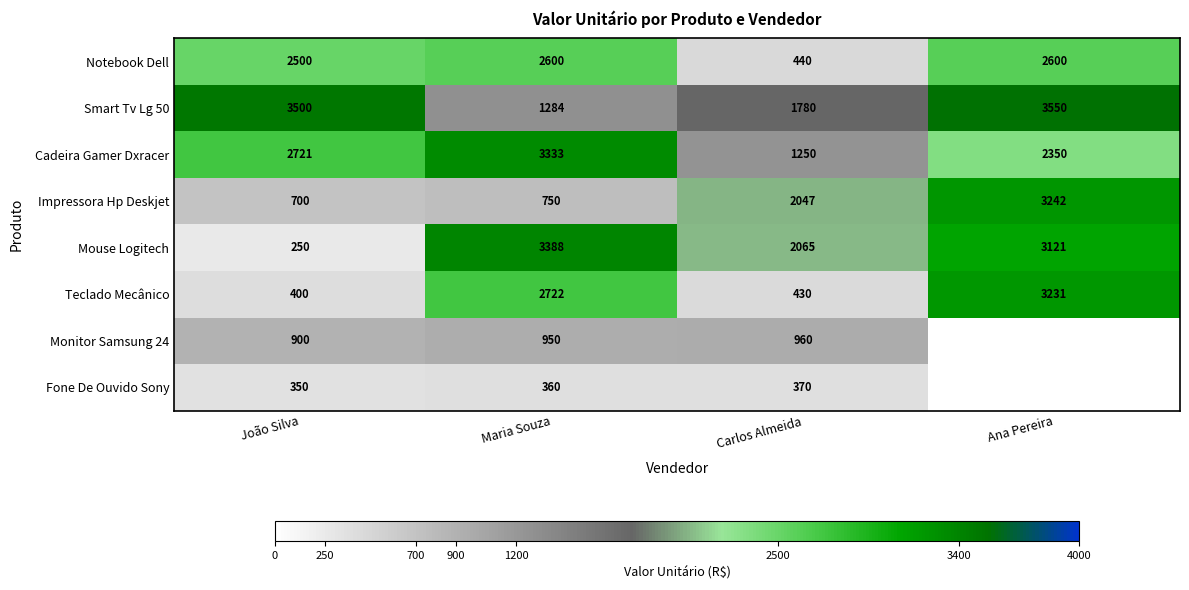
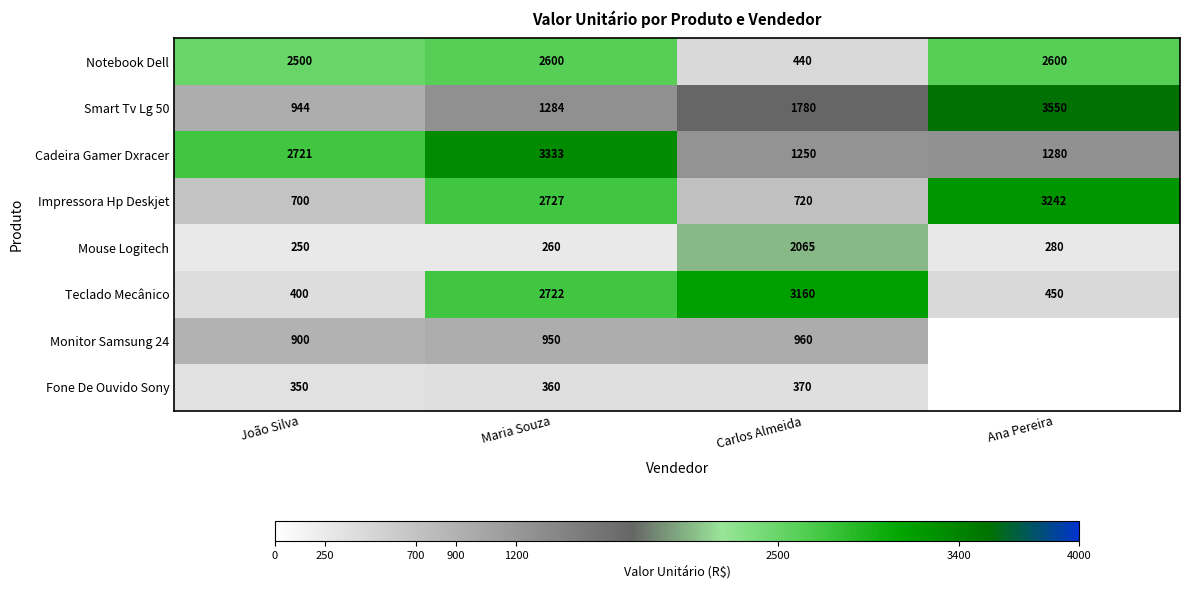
  {
    "Notebook Dell": {
      "João Silva": 2500,
      "Maria Souza": 2600,
      "Carlos Almeida": 440,
      "Ana Pereira": 2600
    },
    "Smart Tv Lg 50": {
-     "João Silva": 3500,
+     "João Silva": 944,
      "Maria Souza": 1284,
      "Carlos Almeida": 1780,
      "Ana Pereira": 3550
    },
    "Cadeira Gamer Dxracer": {
      "João Silva": 2721,
      "Maria Souza": 3333,
      "Carlos Almeida": 1250,
-     "Ana Pereira": 2350
+     "Ana Pereira": 1280
    },
    "Impressora Hp Deskjet": {
      "João Silva": 700,
-     "Maria Souza": 750,
-     "Carlos Almeida": 2047,
+     "Maria Souza": 2727,
+     "Carlos Almeida": 720,
      "Ana Pereira": 3242
    },
    "Mouse Logitech": {
      "João Silva": 250,
-     "Maria Souza": 3388,
+     "Maria Souza": 260,
      "Carlos Almeida": 2065,
-     "Ana Pereira": 3121
+     "Ana Pereira": 280
    },
    "Teclado Mecânico": {
      "João Silva": 400,
      "Maria Souza": 2722,
-     "Carlos Almeida": 430,
-     "Ana Pereira": 3231
+     "Carlos Almeida": 3160,
+     "Ana Pereira": 450
    },
    "Monitor Samsung 24": {
      "João Silva": 900,
      "Maria Souza": 950,
      "Carlos Almeida": 960
    },
    "Fone De Ouvido Sony": {
      "João Silva": 350,
      "Maria Souza": 360,
      "Carlos Almeida": 370
    }
  }
